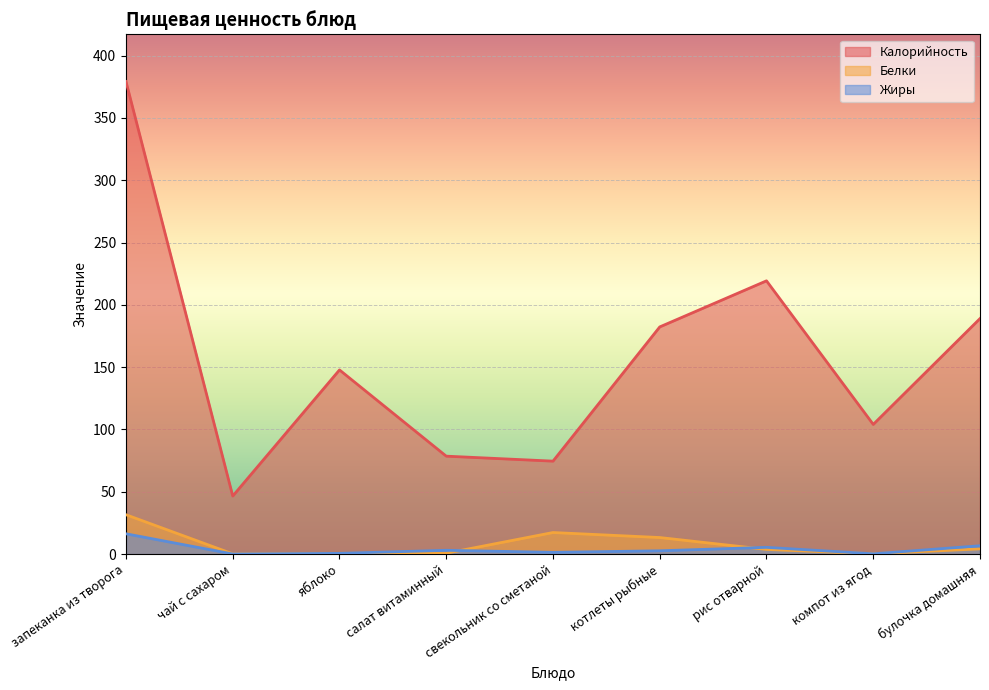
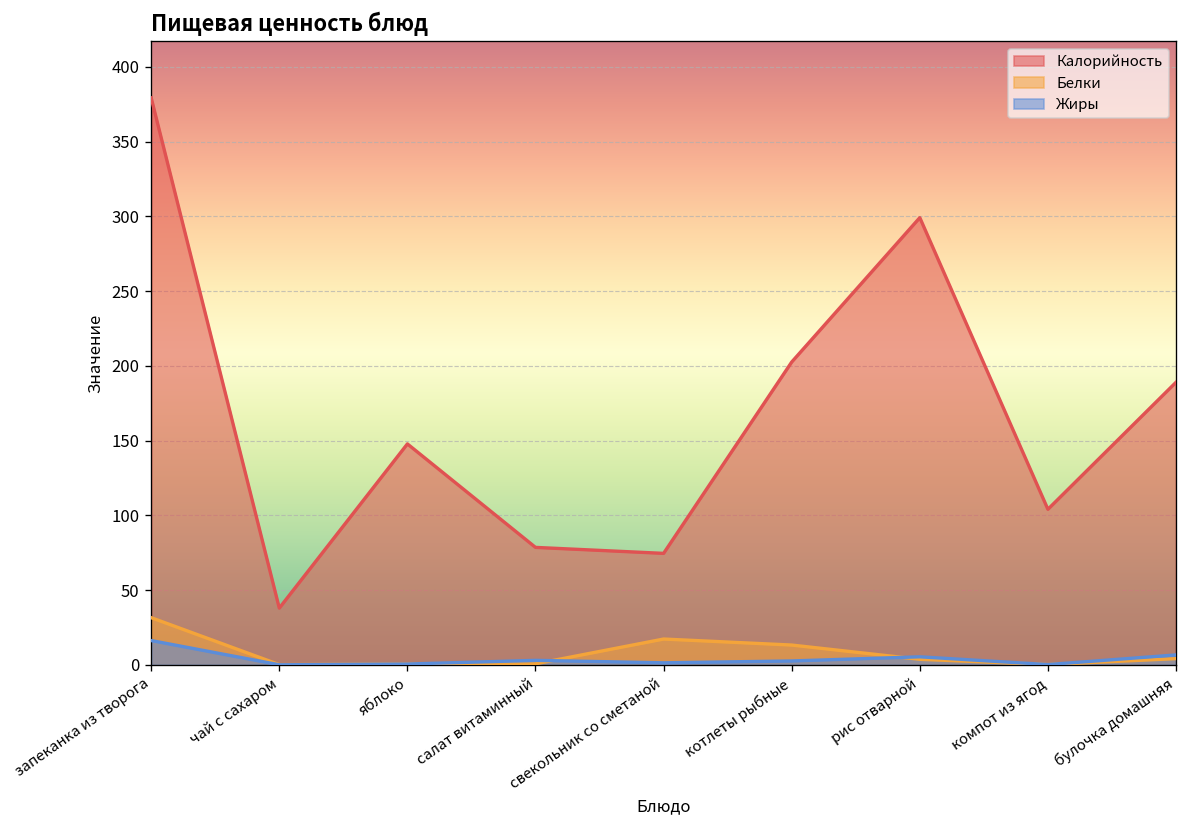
  {
    "Калорийность": {
      "запеканка из творога": 379,
-     "чай с сахаром": 47,
+     "чай с сахаром": 38,
      "яблоко": 148,
      "салат витаминный": 79,
      "свекольник со сметаной": 75,
-     "котлеты рыбные": 182,
-     "рис отварной": 219,
+     "котлеты рыбные": 203,
+     "рис отварной": 299,
      "компот из ягод": 104,
      "булочка домашняя": 189
    },
    "Белки": {
      "запеканка из творога": 32,
      "салат витаминный": 1,
      "свекольник со сметаной": 17,
      "котлеты рыбные": 13,
      "булочка домашняя": 4
    },
    "Жиры": {
      "запеканка из творога": 16,
      "салат витаминный": 3,
      "свекольник со сметаной": 1,
      "котлеты рыбные": 3,
      "булочка домашняя": 7
    }
  }
